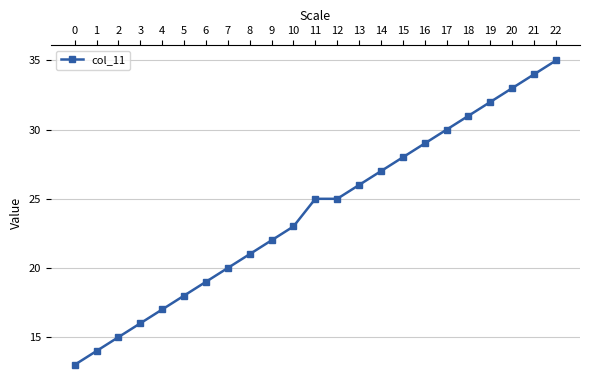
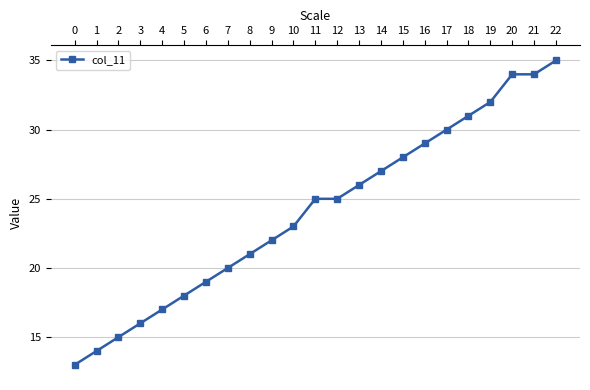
  {
    "0": 13,
    "1": 14,
    "2": 15,
    "3": 16,
    "4": 17,
    "5": 18,
    "6": 19,
    "7": 20,
    "8": 21,
    "9": 22,
    "10": 23,
    "11": 25,
    "12": 25,
    "13": 26,
    "14": 27,
    "15": 28,
    "16": 29,
    "17": 30,
    "18": 31,
    "19": 32,
-   "20": 33,
+   "20": 34,
    "21": 34,
    "22": 35
  }
